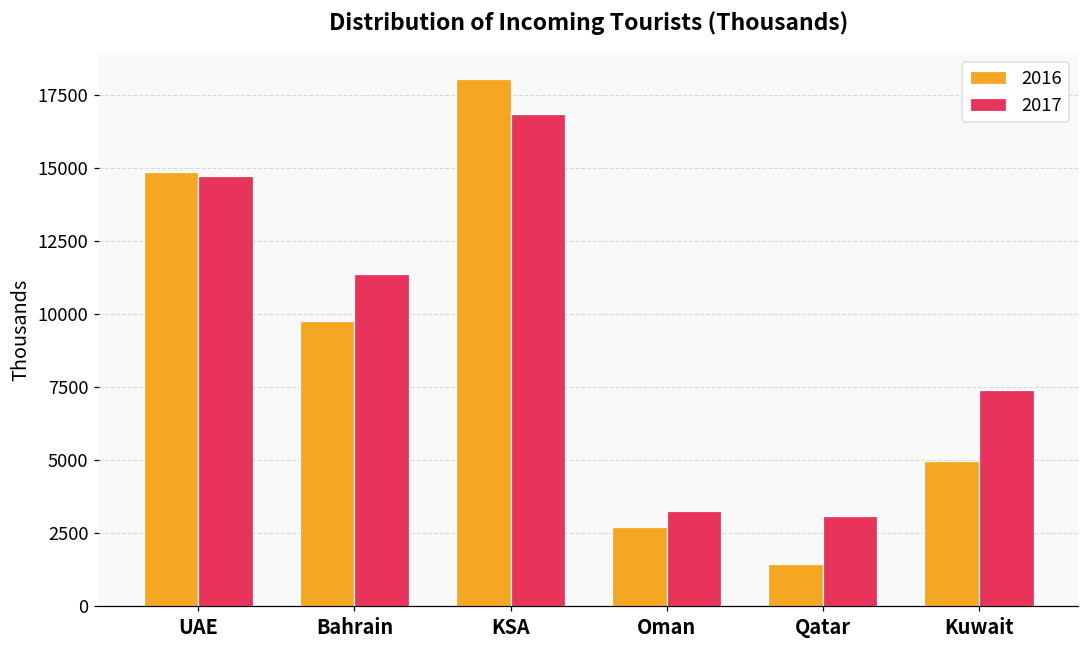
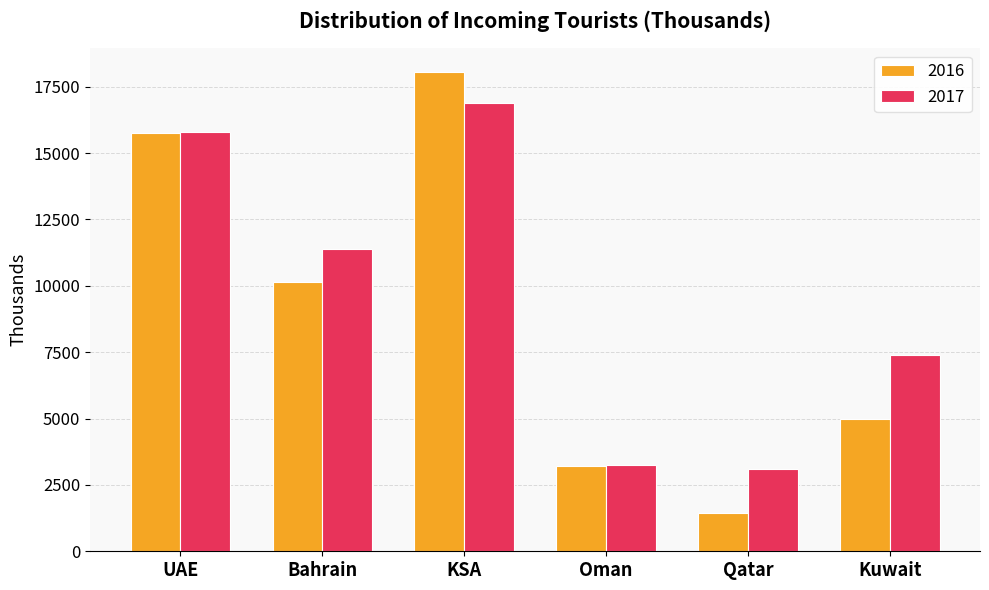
  {
    "2016": {
-     "UAE": 14900,
-     "Bahrain": 9800,
+     "UAE": 15800,
+     "Bahrain": 10200,
      "KSA": 18000,
-     "Oman": 2700,
+     "Oman": 3200,
      "Qatar": 1400,
      "Kuwait": 5000
    },
    "2017": {
-     "UAE": 14700,
+     "UAE": 15800,
      "Bahrain": 11400,
      "KSA": 16900,
      "Oman": 3300,
      "Qatar": 3100,
      "Kuwait": 7400
    }
  }
